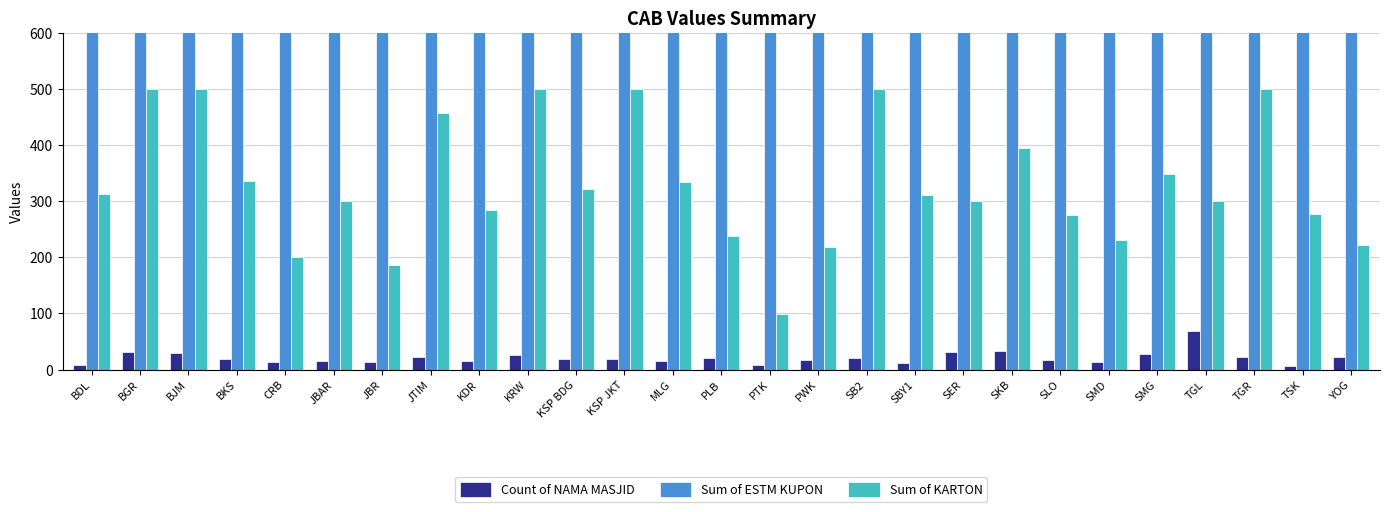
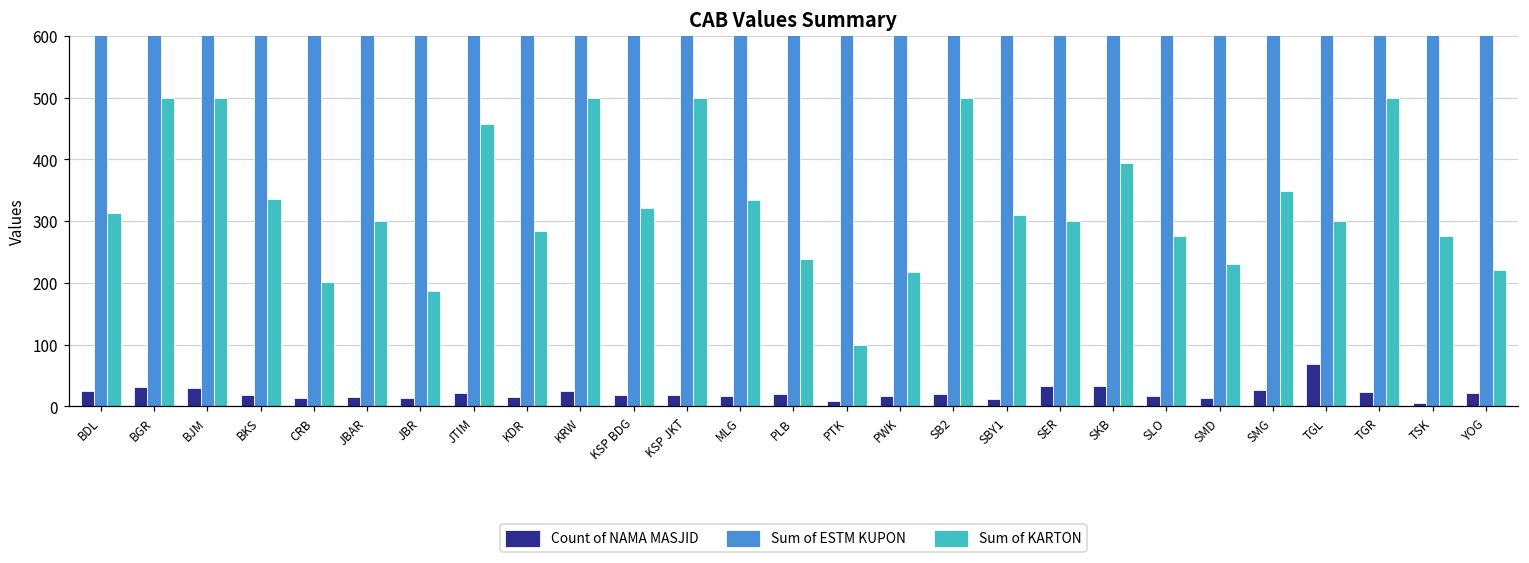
  {
    "Count of NAMA MASJID": {
-     "BDL": 10,
+     "BDL": 30,
      "BGR": 30,
      "BJM": 30,
      "BKS": 20,
      "CRB": 10,
      "JBAR": 20,
      "JBR": 10,
      "JTIM": 20,
      "KDR": 20,
      "KRW": 30,
      "KSP BDG": 20,
      "KSP JKT": 20,
      "MLG": 20,
      "PLB": 20,
      "PTK": 10,
      "PWK": 20,
      "SB2": 20,
      "SBY1": 10,
      "SER": 30,
      "SKB": 30,
      "SLO": 20,
      "SMD": 10,
      "SMG": 30,
      "TGL": 70,
      "TGR": 20,
      "TSK": 10,
      "YOG": 20
    }
  }
